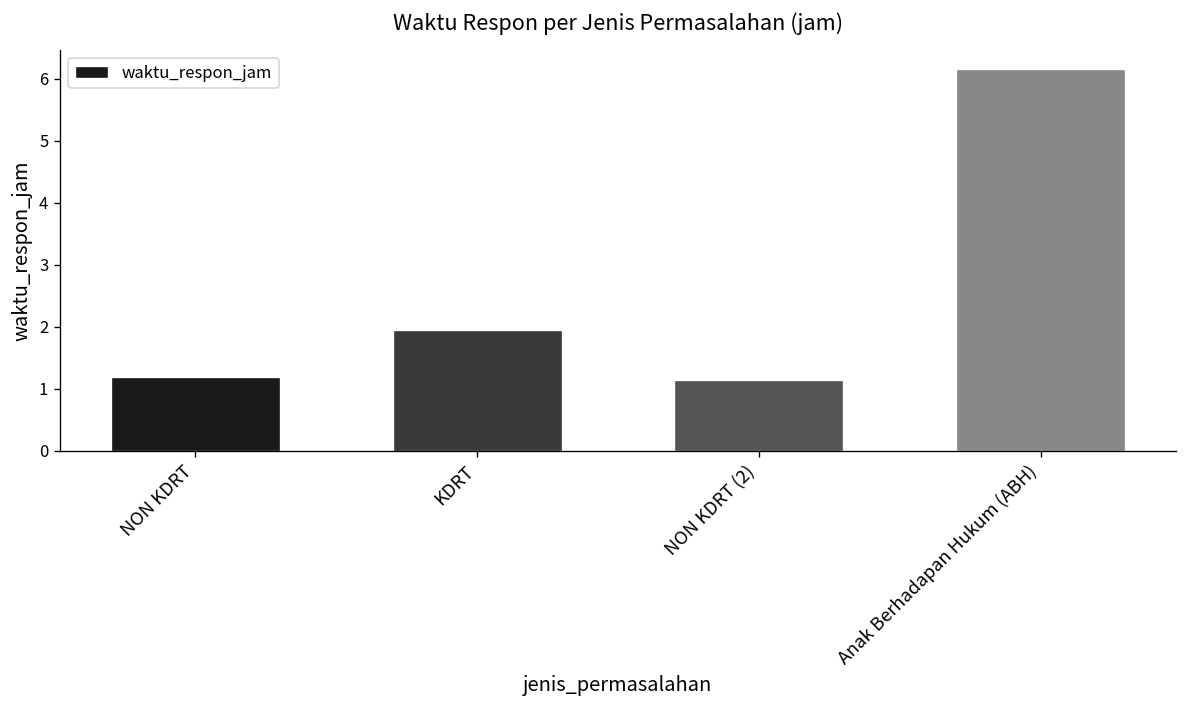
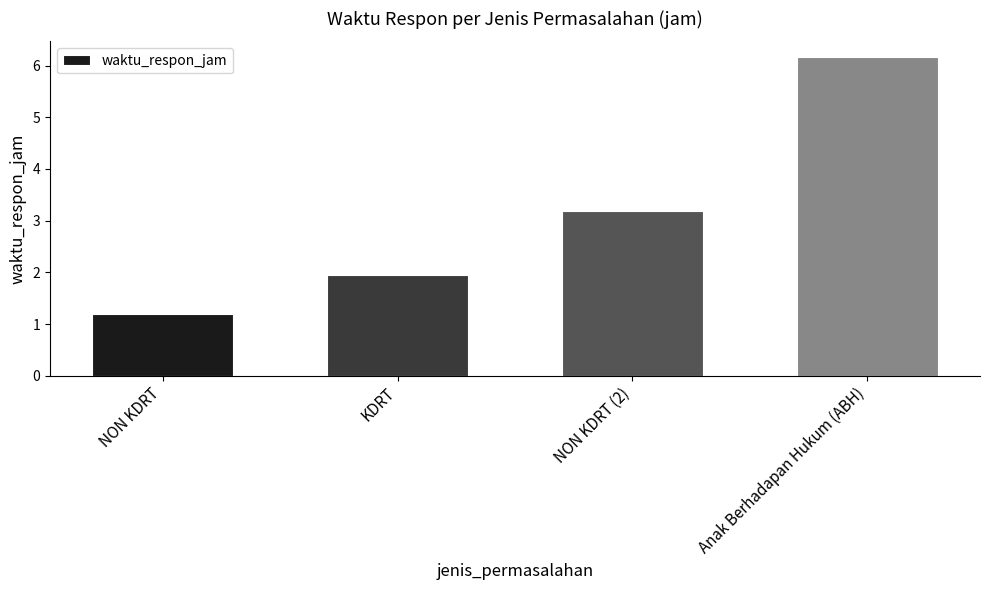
  {
    "NON KDRT": 1.2,
    "KDRT": 2.0,
-   "NON KDRT (2)": 1.2,
+   "NON KDRT (2)": 3.2,
    "Anak Berhadapan Hukum (ABH)": 6.2
  }
